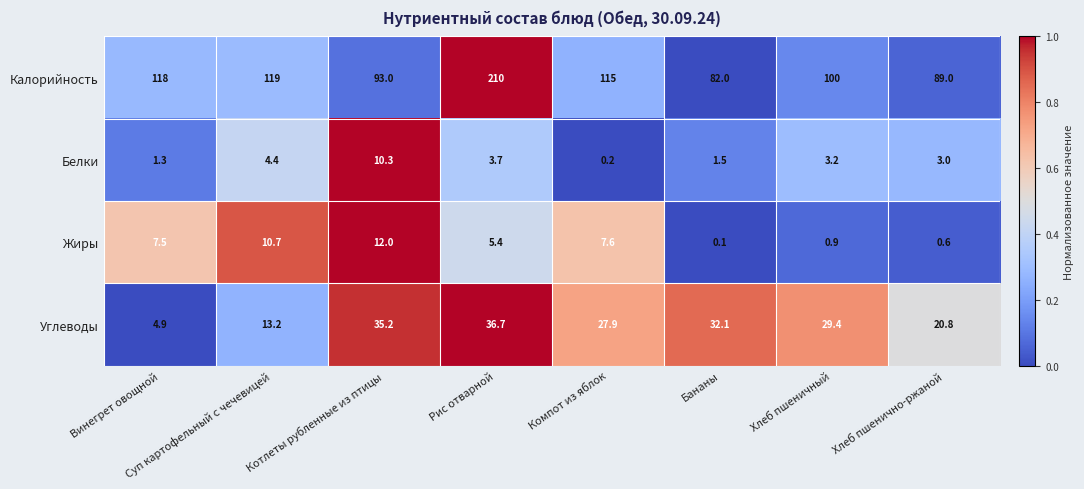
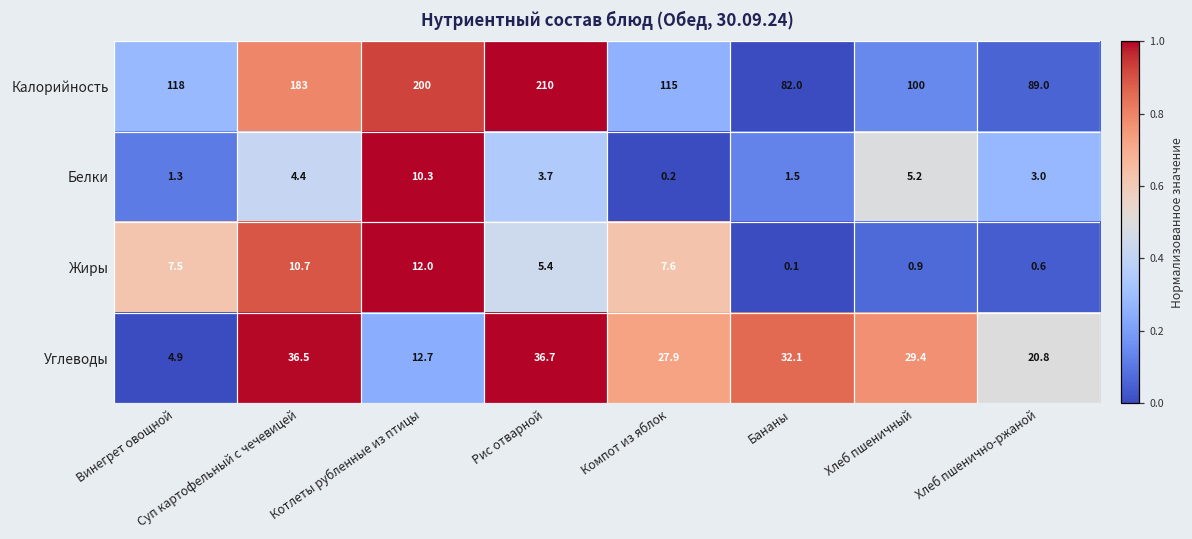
  {
    "Калорийность": {
      "Винегрет овощной": 118,
-     "Суп картофельный с чечевицей": 119,
-     "Котлеты рубленные из птицы": 93.0,
+     "Суп картофельный с чечевицей": 183,
+     "Котлеты рубленные из птицы": 200,
      "Рис отварной": 210,
      "Компот из яблок": 115,
      "Бананы": 82.0,
      "Хлеб пшеничный": 100,
      "Хлеб пшенично-ржаной": 89.0
    },
    "Белки": {
      "Винегрет овощной": 1.3,
      "Суп картофельный с чечевицей": 4.4,
      "Котлеты рубленные из птицы": 10.3,
      "Рис отварной": 3.7,
      "Компот из яблок": 0.2,
      "Бананы": 1.5,
-     "Хлеб пшеничный": 3.2,
+     "Хлеб пшеничный": 5.2,
      "Хлеб пшенично-ржаной": 3.0
    },
    "Жиры": {
      "Винегрет овощной": 7.5,
      "Суп картофельный с чечевицей": 10.7,
      "Котлеты рубленные из птицы": 12.0,
      "Рис отварной": 5.4,
      "Компот из яблок": 7.6,
      "Бананы": 0.1,
      "Хлеб пшеничный": 0.9,
      "Хлеб пшенично-ржаной": 0.6
    },
    "Углеводы": {
      "Винегрет овощной": 4.9,
-     "Суп картофельный с чечевицей": 13.2,
-     "Котлеты рубленные из птицы": 35.2,
+     "Суп картофельный с чечевицей": 36.5,
+     "Котлеты рубленные из птицы": 12.7,
      "Рис отварной": 36.7,
      "Компот из яблок": 27.9,
      "Бананы": 32.1,
      "Хлеб пшеничный": 29.4,
      "Хлеб пшенично-ржаной": 20.8
    }
  }
